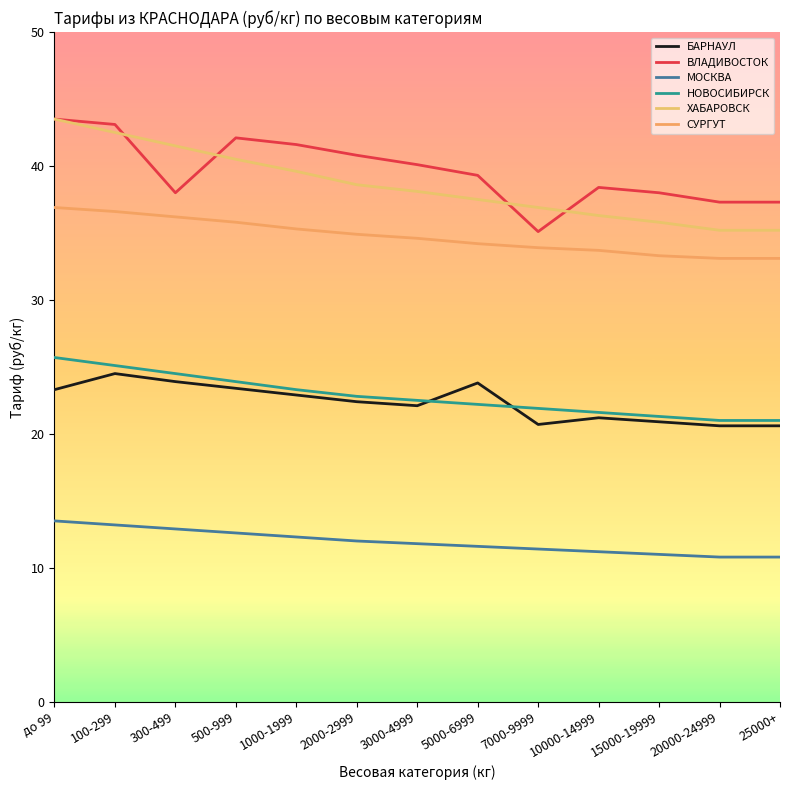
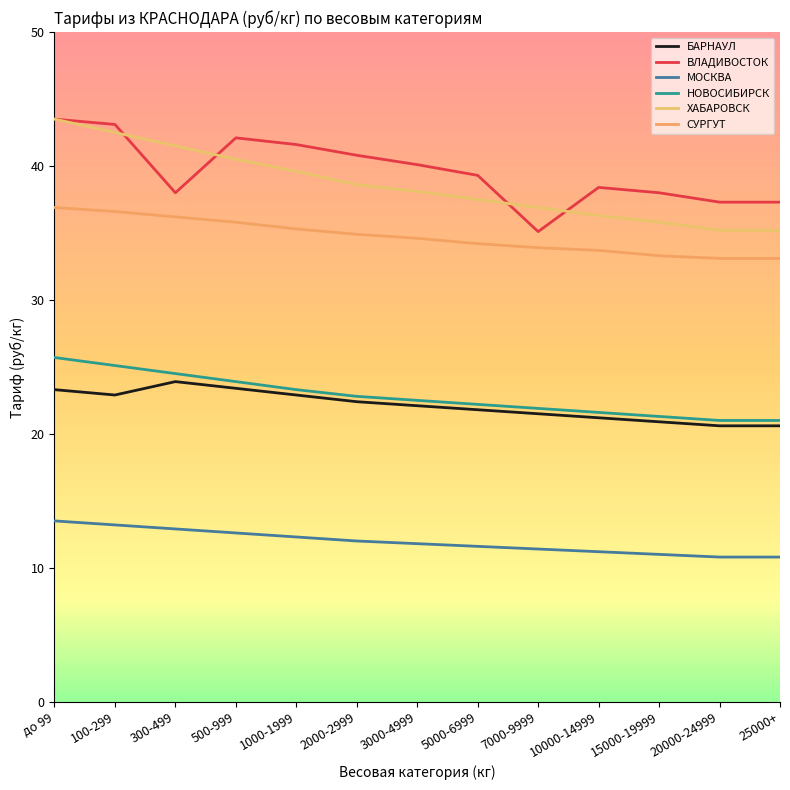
  {
    "БАРНАУЛ": {
      "до 99": 23.3,
-     "100-299": 24.5,
+     "100-299": 22.9,
      "300-499": 23.9,
      "500-999": 23.4,
      "1000-1999": 22.9,
      "2000-2999": 22.4,
      "3000-4999": 22.1,
-     "5000-6999": 23.8,
-     "7000-9999": 20.7,
+     "5000-6999": 21.8,
+     "7000-9999": 21.5,
      "10000-14999": 21.2,
      "15000-19999": 20.9,
      "20000-24999": 20.6,
      "25000+": 20.6
    },
    "ВЛАДИВОСТОК": {
      "100-299": 43.1,
      "300-499": 38.0,
      "500-999": 42.1,
      "1000-1999": 41.6,
      "2000-2999": 40.8,
      "3000-4999": 40.1,
      "5000-6999": 39.3,
      "7000-9999": 35.1,
      "10000-14999": 38.4,
      "15000-19999": 38.0,
      "20000-24999": 37.3,
      "25000+": 37.3
    }
  }
